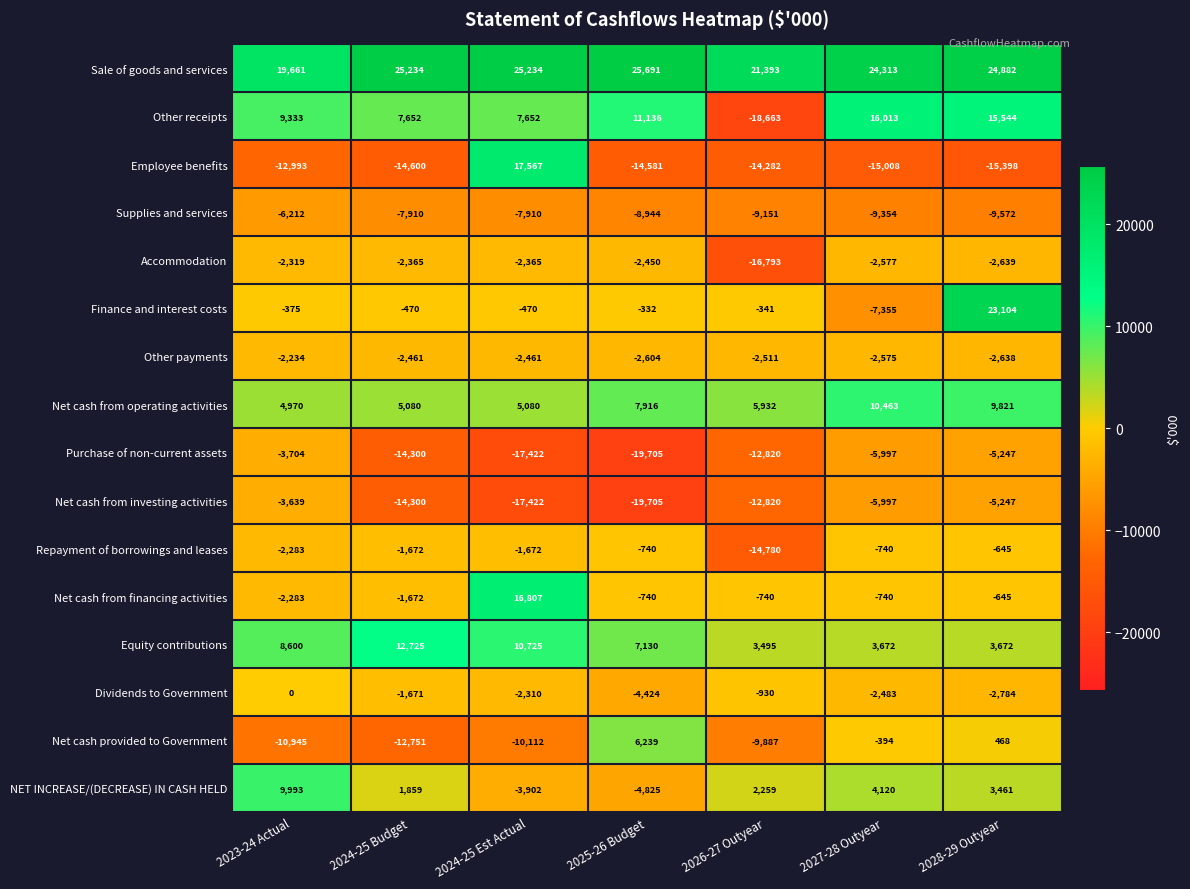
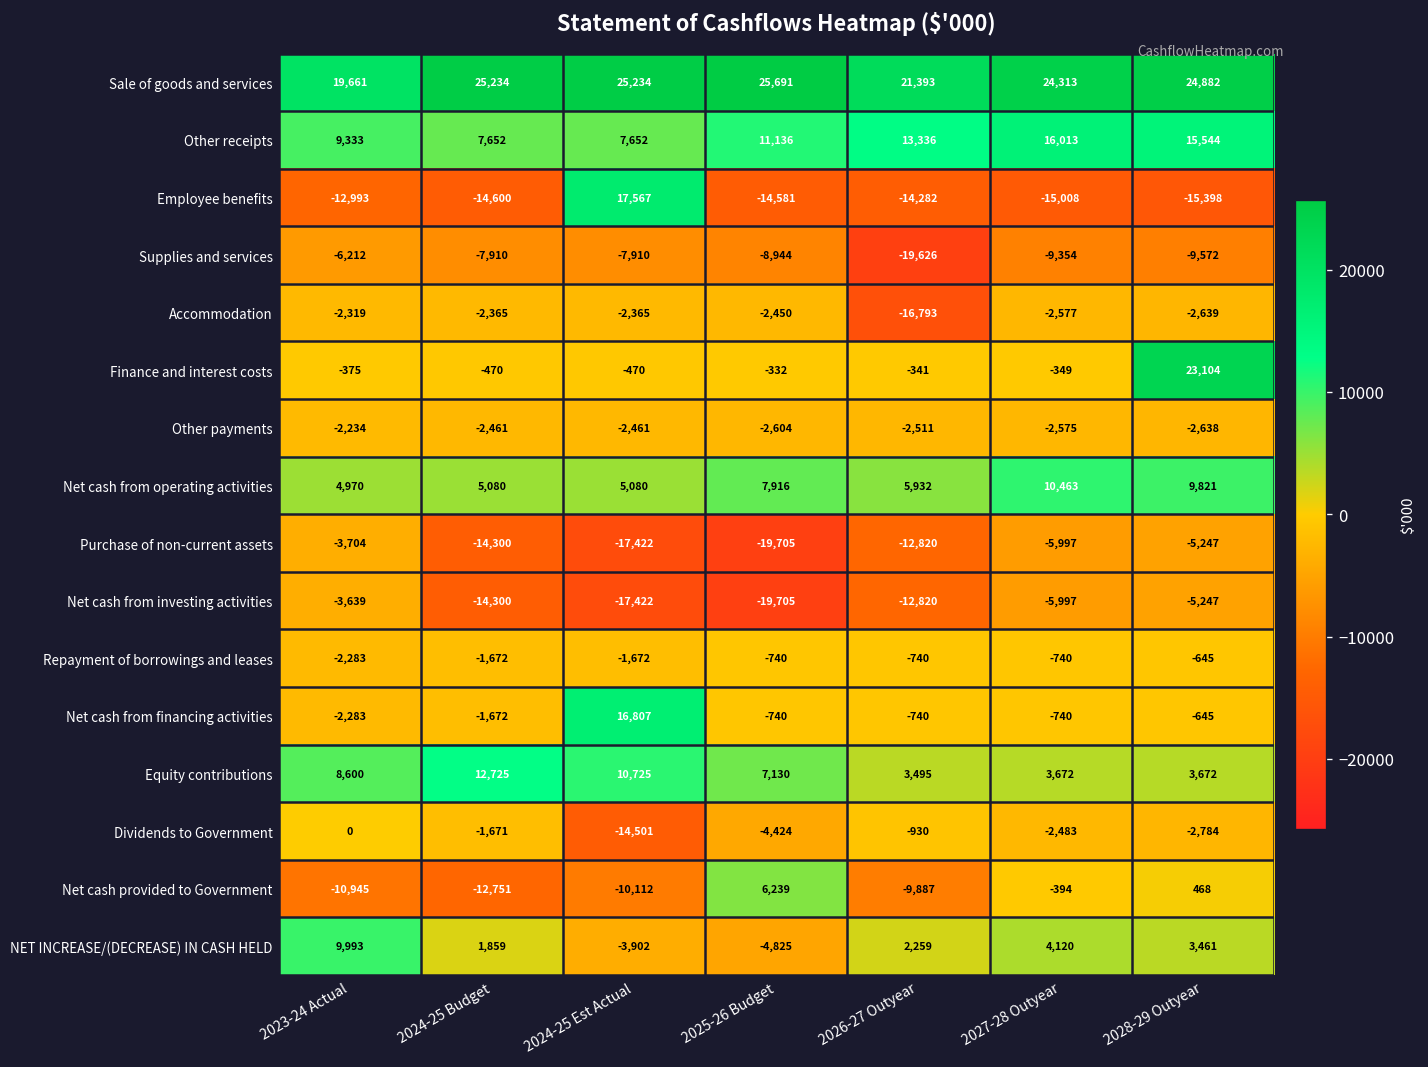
  {
    "Sale of goods and services": {
      "2023-24 Actual": "19,661",
      "2024-25 Budget": "25,234",
      "2024-25 Est Actual": "25,234",
      "2025-26 Budget": "25,691",
      "2026-27 Outyear": "21,393",
      "2027-28 Outyear": "24,313",
      "2028-29 Outyear": "24,882"
    },
    "Other receipts": {
      "2023-24 Actual": "9,333",
      "2024-25 Budget": "7,652",
      "2024-25 Est Actual": "7,652",
      "2025-26 Budget": "11,136",
-     "2026-27 Outyear": "-18,663",
+     "2026-27 Outyear": "13,336",
      "2027-28 Outyear": "16,013",
      "2028-29 Outyear": "15,544"
    },
    "Employee benefits": {
      "2023-24 Actual": "-12,993",
      "2024-25 Budget": "-14,600",
      "2024-25 Est Actual": "17,567",
      "2025-26 Budget": "-14,581",
      "2026-27 Outyear": "-14,282",
      "2027-28 Outyear": "-15,008",
      "2028-29 Outyear": "-15,398"
    },
    "Supplies and services": {
      "2023-24 Actual": "-6,212",
      "2024-25 Budget": "-7,910",
      "2024-25 Est Actual": "-7,910",
      "2025-26 Budget": "-8,944",
-     "2026-27 Outyear": "-9,151",
+     "2026-27 Outyear": "-19,626",
      "2027-28 Outyear": "-9,354",
      "2028-29 Outyear": "-9,572"
    },
    "Accommodation": {
      "2023-24 Actual": "-2,319",
      "2024-25 Budget": "-2,365",
      "2024-25 Est Actual": "-2,365",
      "2025-26 Budget": "-2,450",
      "2026-27 Outyear": "-16,793",
      "2027-28 Outyear": "-2,577",
      "2028-29 Outyear": "-2,639"
    },
    "Finance and interest costs": {
      "2023-24 Actual": "-375",
      "2024-25 Budget": "-470",
      "2024-25 Est Actual": "-470",
      "2025-26 Budget": "-332",
      "2026-27 Outyear": "-341",
-     "2027-28 Outyear": "-7,355",
+     "2027-28 Outyear": "-349",
      "2028-29 Outyear": "23,104"
    },
    "Other payments": {
      "2023-24 Actual": "-2,234",
      "2024-25 Budget": "-2,461",
      "2024-25 Est Actual": "-2,461",
      "2025-26 Budget": "-2,604",
      "2026-27 Outyear": "-2,511",
      "2027-28 Outyear": "-2,575",
      "2028-29 Outyear": "-2,638"
    },
    "Net cash from operating activities": {
      "2023-24 Actual": "4,970",
      "2024-25 Budget": "5,080",
      "2024-25 Est Actual": "5,080",
      "2025-26 Budget": "7,916",
      "2026-27 Outyear": "5,932",
      "2027-28 Outyear": "10,463",
      "2028-29 Outyear": "9,821"
    },
    "Purchase of non-current assets": {
      "2023-24 Actual": "-3,704",
      "2024-25 Budget": "-14,300",
      "2024-25 Est Actual": "-17,422",
      "2025-26 Budget": "-19,705",
      "2026-27 Outyear": "-12,820",
      "2027-28 Outyear": "-5,997",
      "2028-29 Outyear": "-5,247"
    },
    "Net cash from investing activities": {
      "2023-24 Actual": "-3,639",
      "2024-25 Budget": "-14,300",
      "2024-25 Est Actual": "-17,422",
      "2025-26 Budget": "-19,705",
      "2026-27 Outyear": "-12,820",
      "2027-28 Outyear": "-5,997",
      "2028-29 Outyear": "-5,247"
    },
    "Repayment of borrowings and leases": {
      "2023-24 Actual": "-2,283",
      "2024-25 Budget": "-1,672",
      "2024-25 Est Actual": "-1,672",
      "2025-26 Budget": "-740",
-     "2026-27 Outyear": "-14,780",
+     "2026-27 Outyear": "-740",
      "2027-28 Outyear": "-740",
      "2028-29 Outyear": "-645"
    },
    "Net cash from financing activities": {
      "2023-24 Actual": "-2,283",
      "2024-25 Budget": "-1,672",
      "2024-25 Est Actual": "16,807",
      "2025-26 Budget": "-740",
      "2026-27 Outyear": "-740",
      "2027-28 Outyear": "-740",
      "2028-29 Outyear": "-645"
    },
    "Equity contributions": {
      "2023-24 Actual": "8,600",
      "2024-25 Budget": "12,725",
      "2024-25 Est Actual": "10,725",
      "2025-26 Budget": "7,130",
      "2026-27 Outyear": "3,495",
      "2027-28 Outyear": "3,672",
      "2028-29 Outyear": "3,672"
    },
    "Dividends to Government": {
      "2023-24 Actual": "0",
      "2024-25 Budget": "-1,671",
-     "2024-25 Est Actual": "-2,310",
+     "2024-25 Est Actual": "-14,501",
      "2025-26 Budget": "-4,424",
      "2026-27 Outyear": "-930",
      "2027-28 Outyear": "-2,483",
      "2028-29 Outyear": "-2,784"
    },
    "Net cash provided to Government": {
      "2023-24 Actual": "-10,945",
      "2024-25 Budget": "-12,751",
      "2024-25 Est Actual": "-10,112",
      "2025-26 Budget": "6,239",
      "2026-27 Outyear": "-9,887",
      "2027-28 Outyear": "-394",
      "2028-29 Outyear": "468"
    },
    "NET INCREASE/(DECREASE) IN CASH HELD": {
      "2023-24 Actual": "9,993",
      "2024-25 Budget": "1,859",
      "2024-25 Est Actual": "-3,902",
      "2025-26 Budget": "-4,825",
      "2026-27 Outyear": "2,259",
      "2027-28 Outyear": "4,120",
      "2028-29 Outyear": "3,461"
    }
  }
